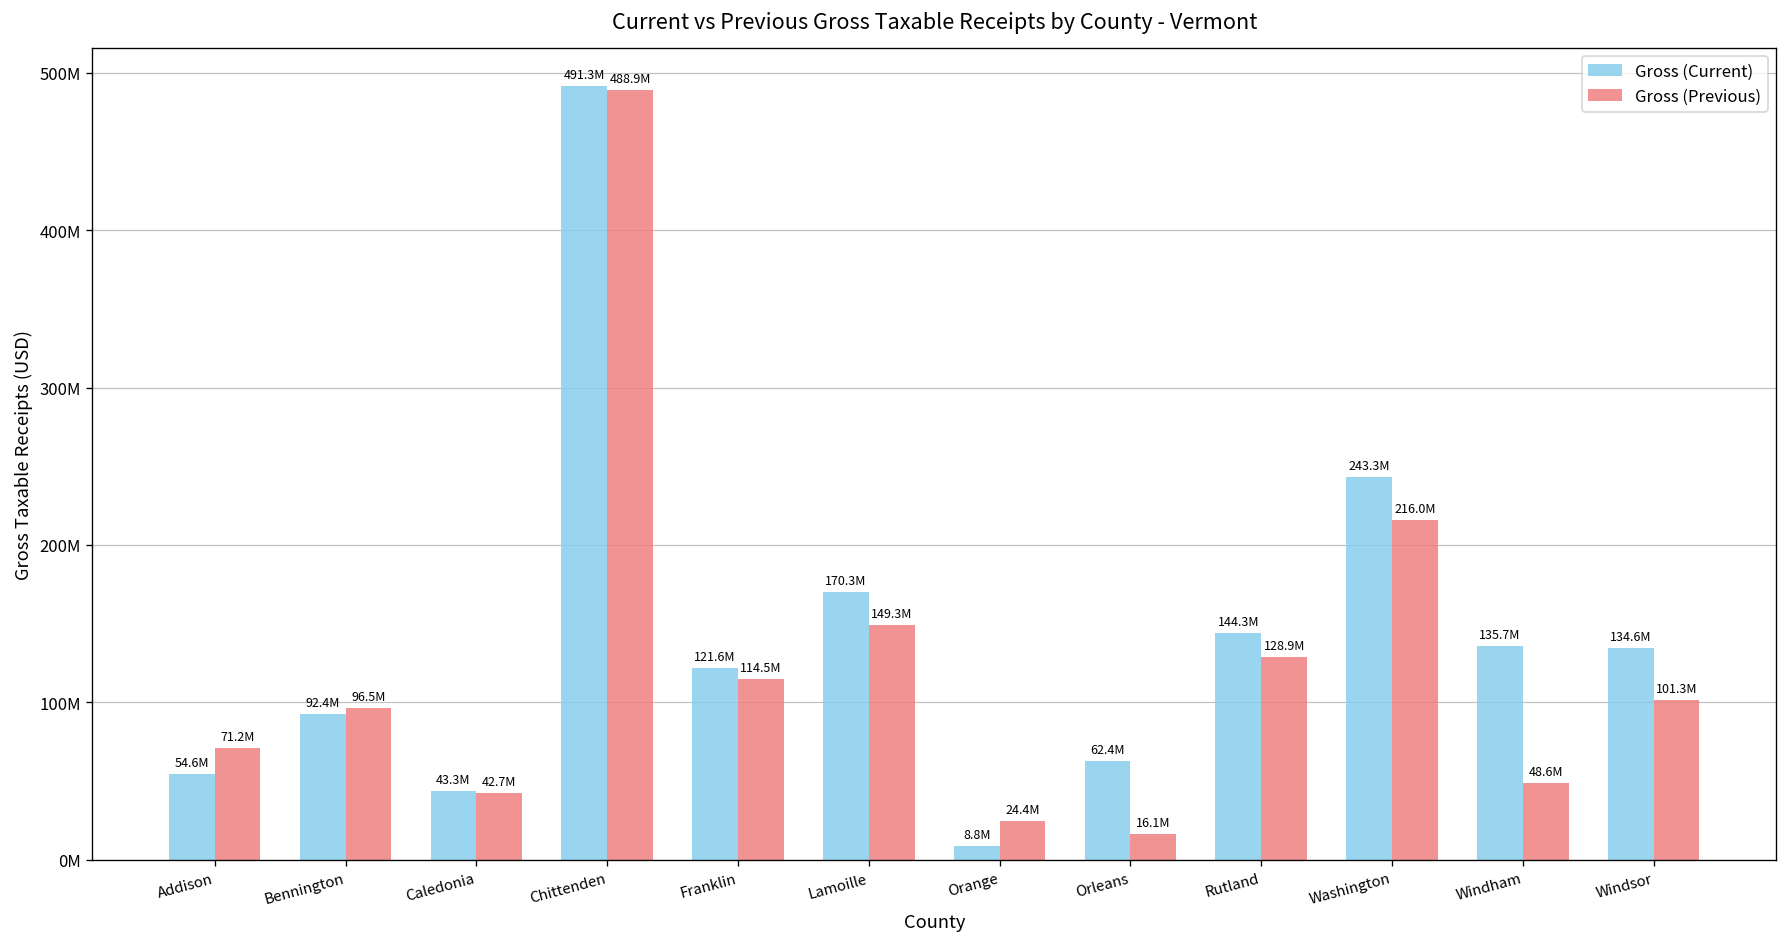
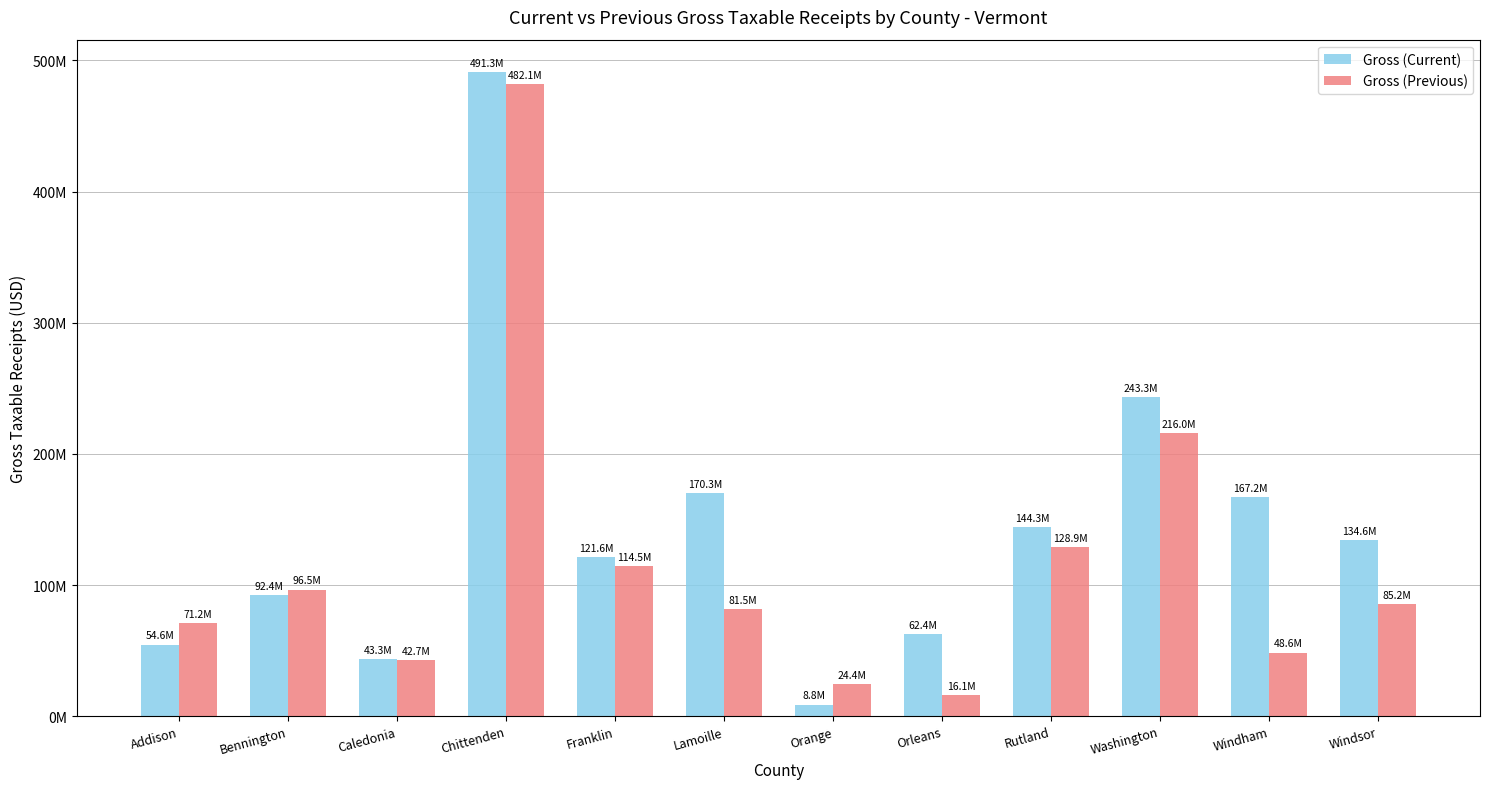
  {
    "Gross (Current)": {
      "Addison": "54.6M",
      "Bennington": "92.4M",
      "Caledonia": "43.3M",
      "Chittenden": "491.3M",
      "Franklin": "121.6M",
      "Lamoille": "170.3M",
      "Orange": "8.8M",
      "Orleans": "62.4M",
      "Rutland": "144.3M",
      "Washington": "243.3M",
-     "Windham": "135.7M",
+     "Windham": "167.2M",
      "Windsor": "134.6M"
    },
    "Gross (Previous)": {
      "Addison": "71.2M",
      "Bennington": "96.5M",
      "Caledonia": "42.7M",
-     "Chittenden": "488.9M",
+     "Chittenden": "482.1M",
      "Franklin": "114.5M",
-     "Lamoille": "149.3M",
+     "Lamoille": "81.5M",
      "Orange": "24.4M",
      "Orleans": "16.1M",
      "Rutland": "128.9M",
      "Washington": "216.0M",
      "Windham": "48.6M",
-     "Windsor": "101.3M"
+     "Windsor": "85.2M"
    }
  }
